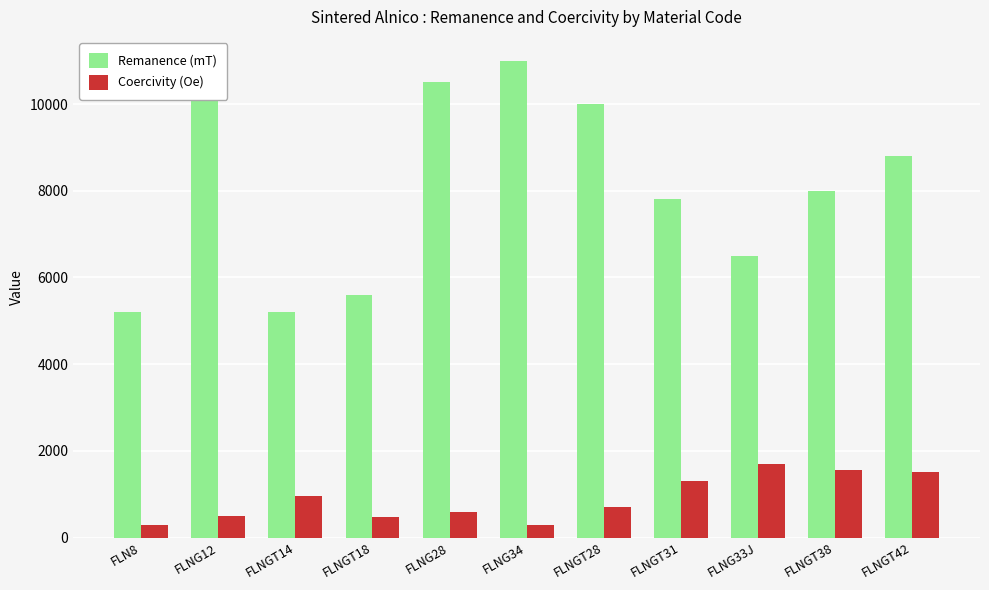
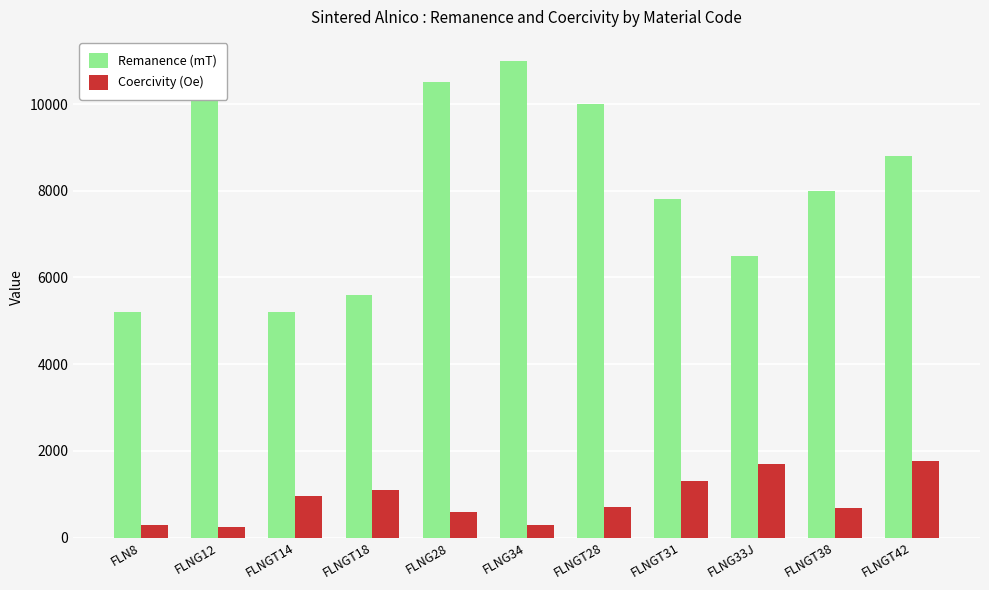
  {
    "Remanence (mT)": {
      "FLN8": 5200,
      "FLNGT14": 5200,
      "FLNGT18": 5600,
      "FLNG28": 10500,
      "FLNG34": 11000,
      "FLNGT28": 10000,
      "FLNGT31": 7800,
      "FLNG33J": 6500,
      "FLNGT38": 8000,
      "FLNGT42": 8800
    },
    "Coercivity (Oe)": {
      "FLN8": 300,
-     "FLNG12": 500,
+     "FLNG12": 200,
      "FLNGT14": 1000,
-     "FLNGT18": 500,
+     "FLNGT18": 1100,
      "FLNG28": 600,
      "FLNG34": 300,
      "FLNGT28": 700,
      "FLNGT31": 1300,
      "FLNG33J": 1700,
-     "FLNGT38": 1600,
-     "FLNGT42": 1500
+     "FLNGT38": 700,
+     "FLNGT42": 1800
    }
  }
